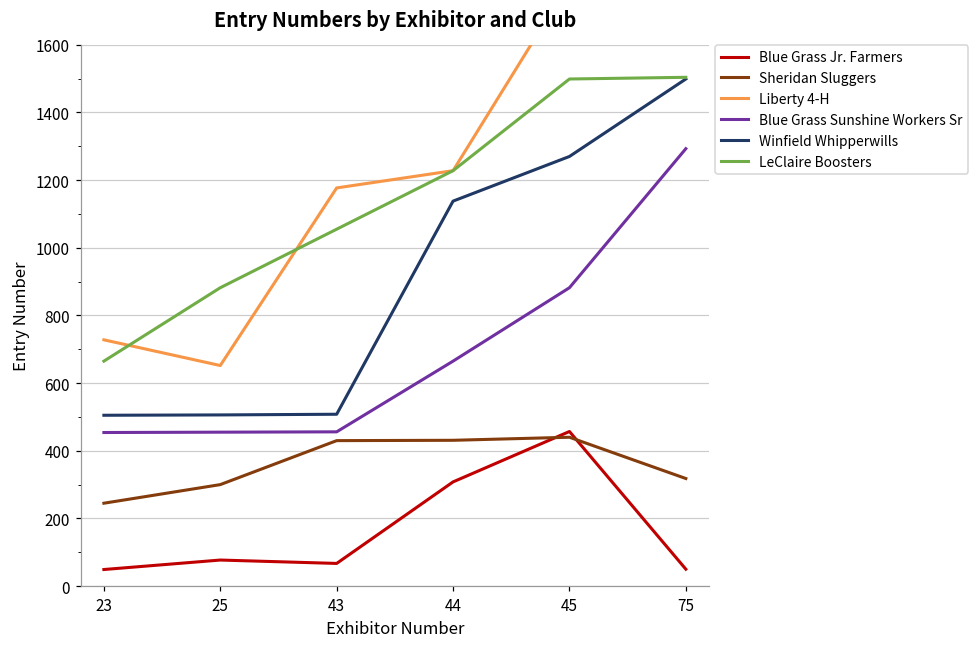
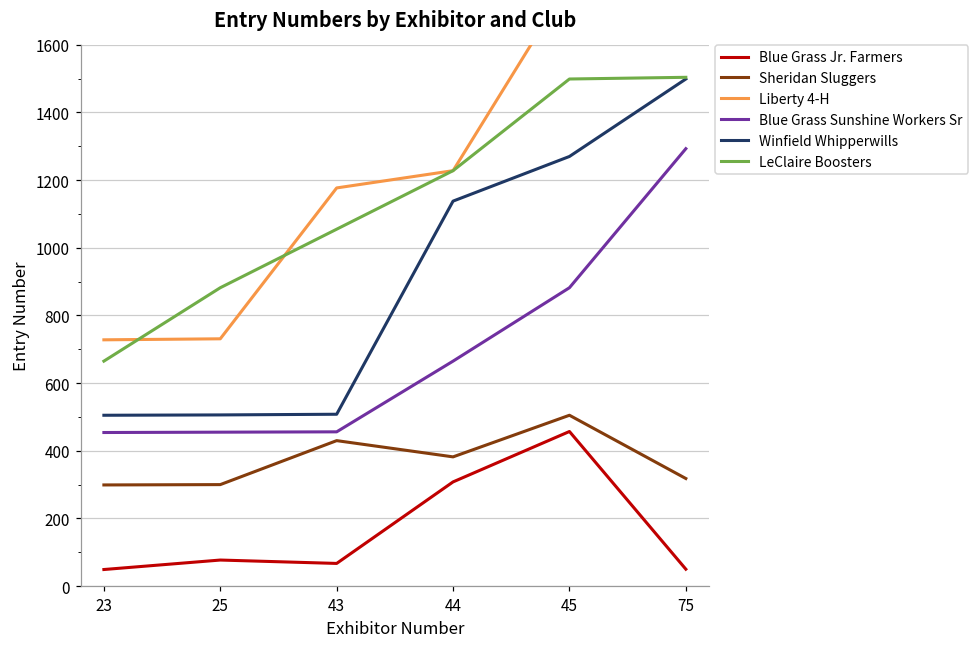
  {
    "Blue Grass Jr. Farmers": {
      "23": 50,
      "25": 80,
      "43": 70,
      "44": 310,
      "45": 460,
      "75": 50
    },
    "Sheridan Sluggers": {
-     "23": 250,
+     "23": 300,
      "25": 300,
      "43": 430,
-     "44": 430,
-     "45": 440,
+     "44": 380,
+     "45": 510,
      "75": 320
    },
    "Liberty 4-H": {
      "23": 730,
-     "25": 650,
+     "25": 730,
      "43": 1180
    },
    "Blue Grass Sunshine Workers Sr": {
      "23": 450,
      "25": 460,
      "43": 460,
      "44": 670,
      "45": 880,
      "75": 1290
    },
    "Winfield Whipperwills": {
      "23": 510,
      "25": 510,
      "43": 510,
      "44": 1140,
      "45": 1270
    },
    "LeClaire Boosters": {
      "23": 670,
      "25": 880,
      "43": 1060,
      "45": 1500
    }
  }
